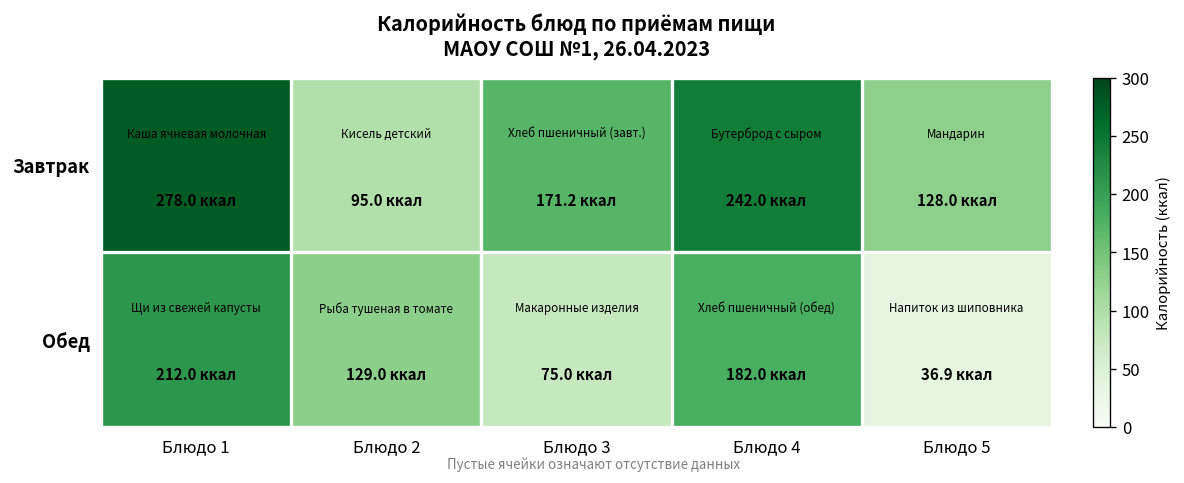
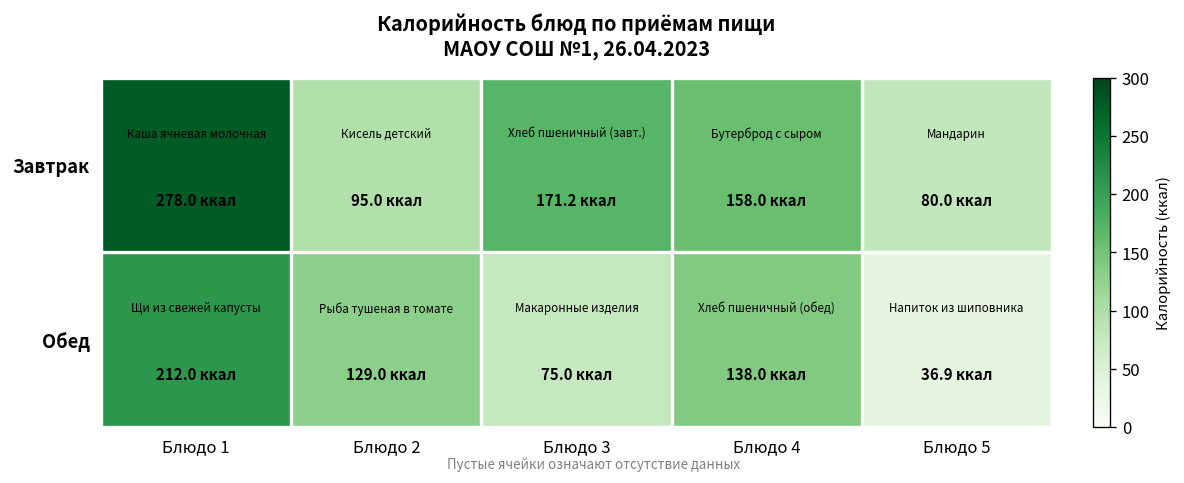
  {
    "Завтрак": {
-     "Блюдо 4": 242.0,
-     "Блюдо 5": 128.0
+     "Блюдо 4": 158.0,
+     "Блюдо 5": 80.0
    },
    "Обед": {
-     "Блюдо 4": 182.0
+     "Блюдо 4": 138.0
    }
  }
